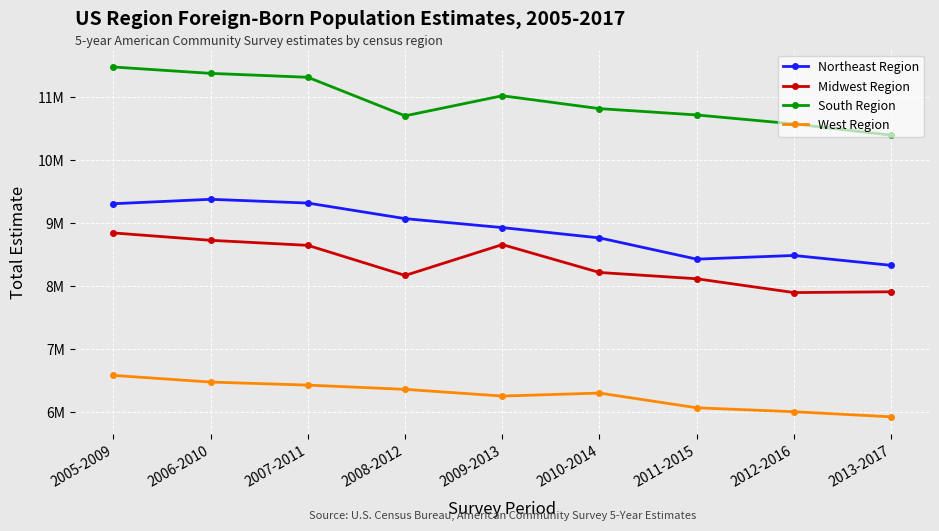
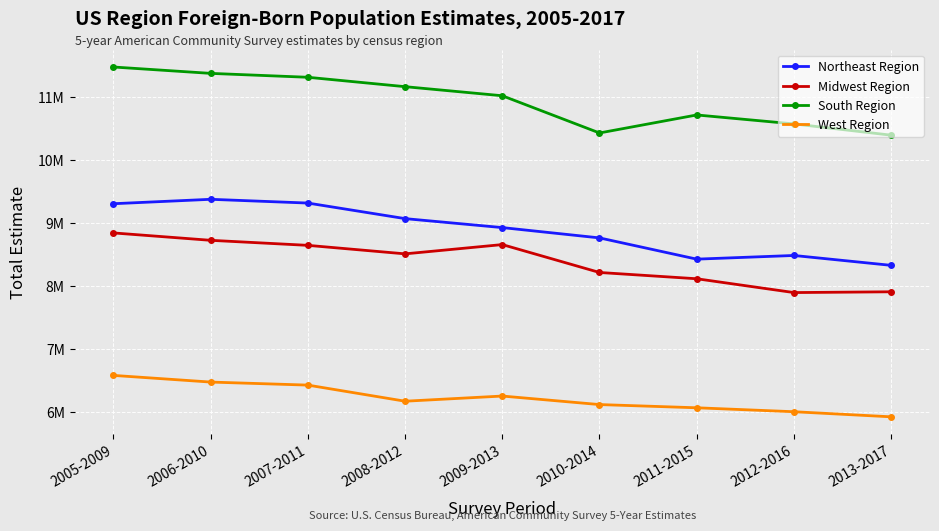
  {
    "Northeast Region": {
      "2005-2009": 9300000,
      "2006-2010": 9400000,
      "2007-2011": 9300000,
      "2008-2012": 9100000,
      "2009-2013": 8900000,
      "2010-2014": 8800000,
      "2011-2015": 8400000,
      "2012-2016": 8500000,
      "2013-2017": 8300000
    },
    "Midwest Region": {
      "2005-2009": 8800000,
      "2006-2010": 8700000,
      "2007-2011": 8600000,
-     "2008-2012": 8200000,
+     "2008-2012": 8500000,
      "2009-2013": 8700000,
      "2010-2014": 8200000,
      "2011-2015": 8100000,
      "2012-2016": 7900000,
      "2013-2017": 7900000
    },
    "South Region": {
      "2006-2010": 11400000,
      "2007-2011": 11300000,
-     "2008-2012": 10700000,
+     "2008-2012": 11200000,
      "2009-2013": 11000000,
-     "2010-2014": 10800000,
+     "2010-2014": 10400000,
      "2011-2015": 10700000
    },
    "West Region": {
      "2005-2009": 6600000,
      "2006-2010": 6500000,
      "2007-2011": 6400000,
-     "2008-2012": 6400000,
+     "2008-2012": 6200000,
      "2009-2013": 6300000,
-     "2010-2014": 6300000,
+     "2010-2014": 6100000,
      "2011-2015": 6100000,
      "2012-2016": 6000000,
      "2013-2017": 5900000
    }
  }
